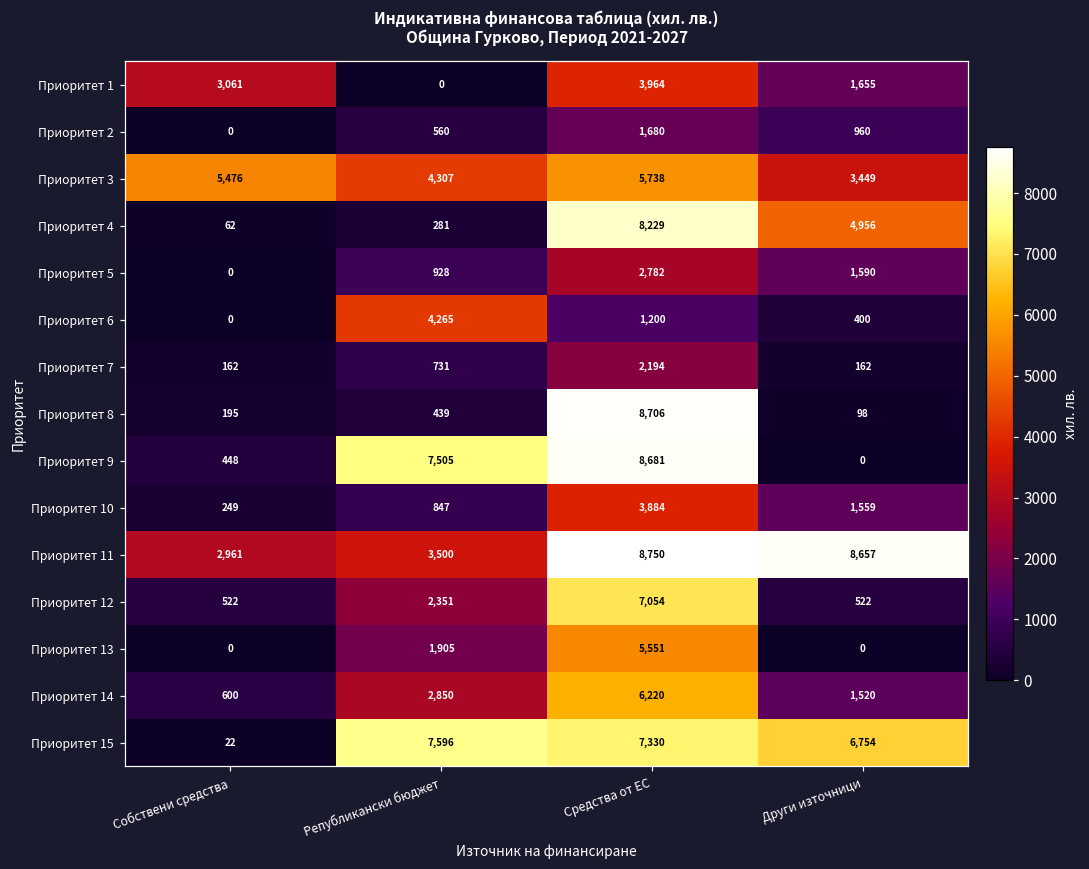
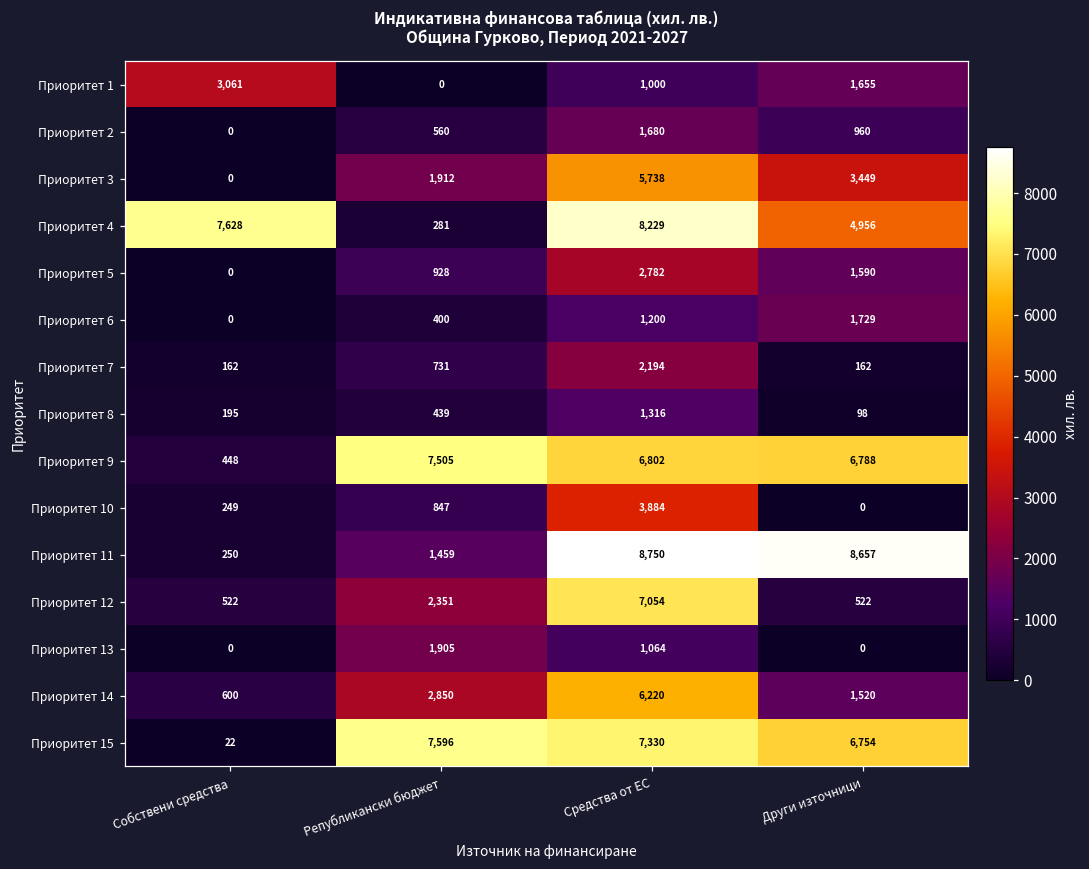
  {
    "Приоритет 1": {
      "Собствени средства": "3,061",
      "Републикански бюджет": "0",
-     "Средства от ЕС": "3,964",
+     "Средства от ЕС": "1,000",
      "Други източници": "1,655"
    },
    "Приоритет 2": {
      "Собствени средства": "0",
      "Републикански бюджет": "560",
      "Средства от ЕС": "1,680",
      "Други източници": "960"
    },
    "Приоритет 3": {
-     "Собствени средства": "5,476",
-     "Републикански бюджет": "4,307",
+     "Собствени средства": "0",
+     "Републикански бюджет": "1,912",
      "Средства от ЕС": "5,738",
      "Други източници": "3,449"
    },
    "Приоритет 4": {
-     "Собствени средства": "62",
+     "Собствени средства": "7,628",
      "Републикански бюджет": "281",
      "Средства от ЕС": "8,229",
      "Други източници": "4,956"
    },
    "Приоритет 5": {
      "Собствени средства": "0",
      "Републикански бюджет": "928",
      "Средства от ЕС": "2,782",
      "Други източници": "1,590"
    },
    "Приоритет 6": {
      "Собствени средства": "0",
-     "Републикански бюджет": "4,265",
+     "Републикански бюджет": "400",
      "Средства от ЕС": "1,200",
-     "Други източници": "400"
+     "Други източници": "1,729"
    },
    "Приоритет 7": {
      "Собствени средства": "162",
      "Републикански бюджет": "731",
      "Средства от ЕС": "2,194",
      "Други източници": "162"
    },
    "Приоритет 8": {
      "Собствени средства": "195",
      "Републикански бюджет": "439",
-     "Средства от ЕС": "8,706",
+     "Средства от ЕС": "1,316",
      "Други източници": "98"
    },
    "Приоритет 9": {
      "Собствени средства": "448",
      "Републикански бюджет": "7,505",
-     "Средства от ЕС": "8,681",
-     "Други източници": "0"
+     "Средства от ЕС": "6,802",
+     "Други източници": "6,788"
    },
    "Приоритет 10": {
      "Собствени средства": "249",
      "Републикански бюджет": "847",
      "Средства от ЕС": "3,884",
-     "Други източници": "1,559"
+     "Други източници": "0"
    },
    "Приоритет 11": {
-     "Собствени средства": "2,961",
-     "Републикански бюджет": "3,500",
+     "Собствени средства": "250",
+     "Републикански бюджет": "1,459",
      "Средства от ЕС": "8,750",
      "Други източници": "8,657"
    },
    "Приоритет 12": {
      "Собствени средства": "522",
      "Републикански бюджет": "2,351",
      "Средства от ЕС": "7,054",
      "Други източници": "522"
    },
    "Приоритет 13": {
      "Собствени средства": "0",
      "Републикански бюджет": "1,905",
-     "Средства от ЕС": "5,551",
+     "Средства от ЕС": "1,064",
      "Други източници": "0"
    },
    "Приоритет 14": {
      "Собствени средства": "600",
      "Републикански бюджет": "2,850",
      "Средства от ЕС": "6,220",
      "Други източници": "1,520"
    },
    "Приоритет 15": {
      "Собствени средства": "22",
      "Републикански бюджет": "7,596",
      "Средства от ЕС": "7,330",
      "Други източници": "6,754"
    }
  }
